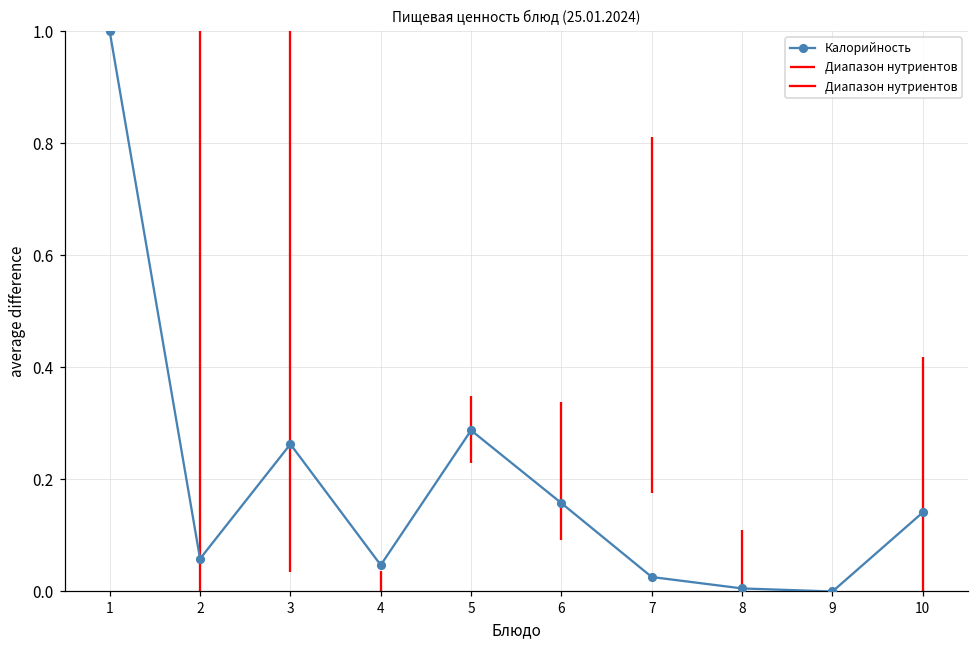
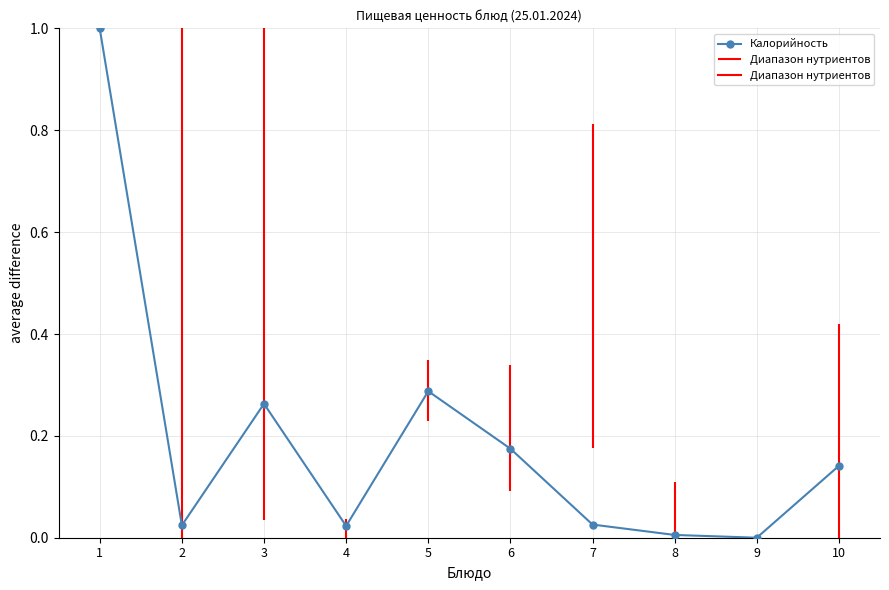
  {
    "1": 1.00,
-   "2": 0.06,
+   "2": 0.02,
    "3": 0.26,
-   "4": 0.05,
+   "4": 0.02,
    "5": 0.29,
-   "6": 0.16,
+   "6": 0.17,
    "7": 0.03,
    "8": 0.01,
    "9": 0.00,
    "10": 0.14
  }
